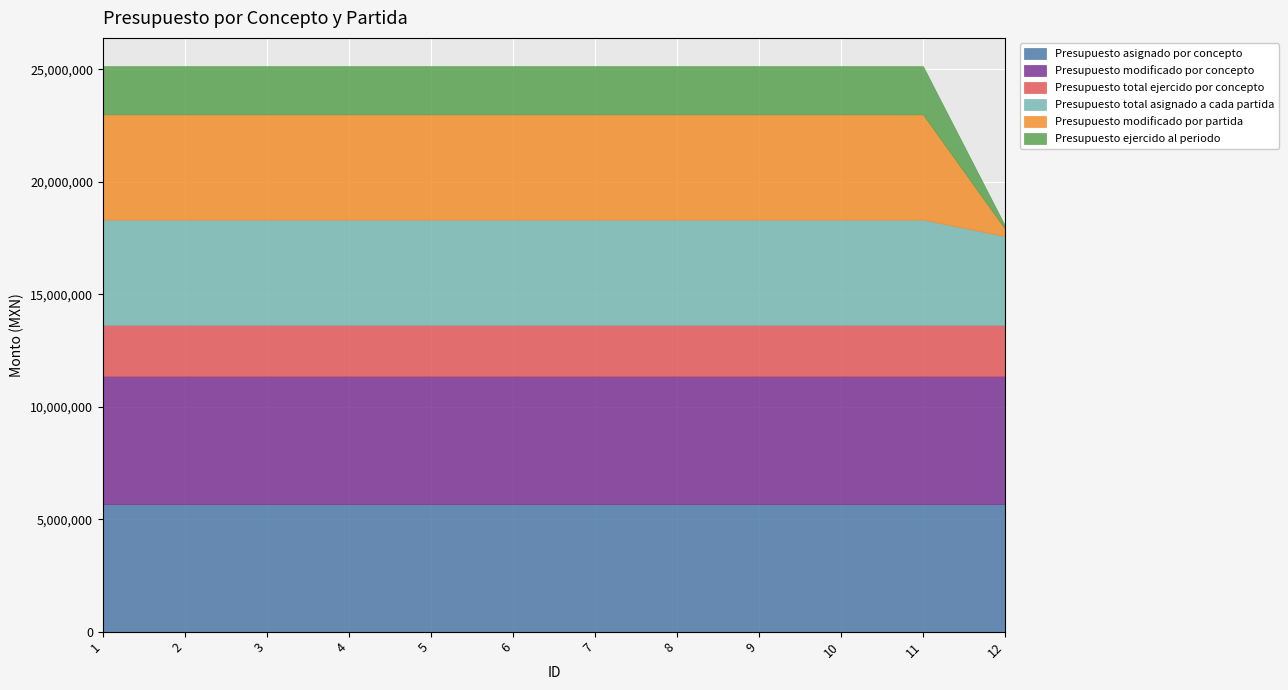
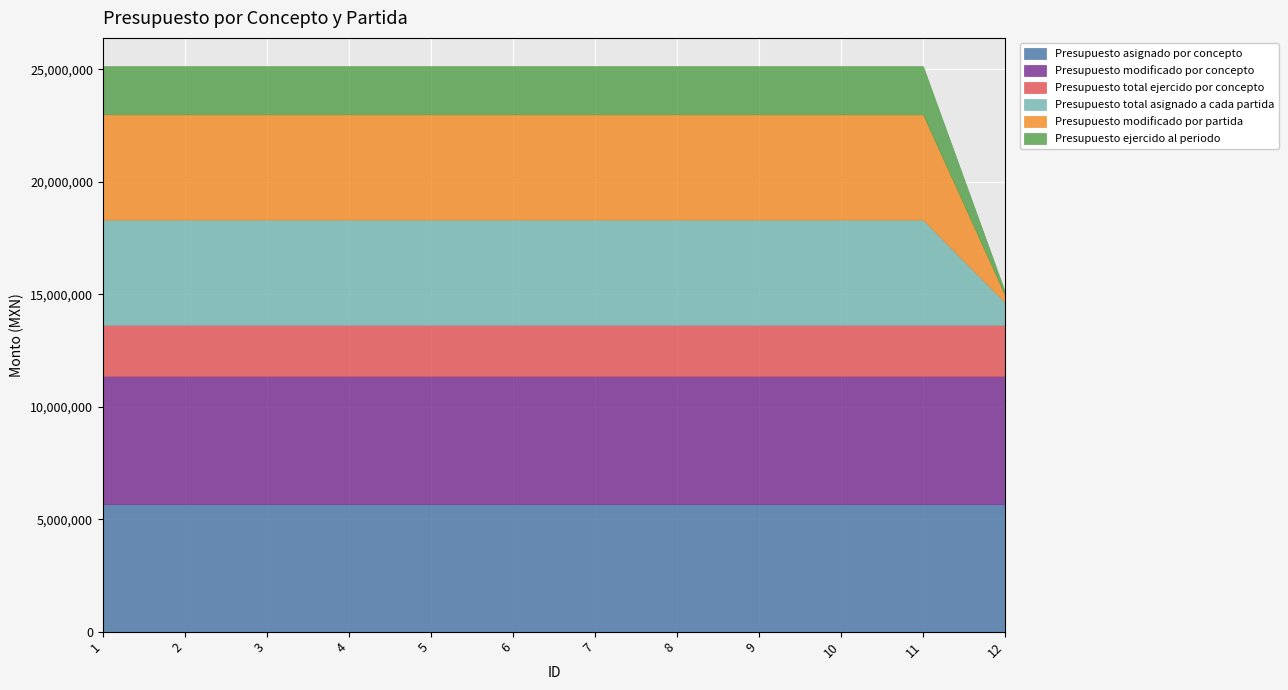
  {
    "Presupuesto asignado por concepto": {
      "1": "5,700,000",
      "2": "5,700,000",
      "3": "5,700,000",
      "4": "5,700,000",
      "5": "5,700,000",
      "6": "5,700,000",
      "7": "5,700,000",
      "8": "5,700,000",
      "9": "5,700,000",
      "10": "5,700,000",
      "11": "5,700,000",
      "12": "5,700,000"
    },
    "Presupuesto modificado por concepto": {
      "1": "5,700,000",
      "2": "5,700,000",
      "3": "5,700,000",
      "4": "5,700,000",
      "5": "5,700,000",
      "6": "5,700,000",
      "7": "5,700,000",
      "8": "5,700,000",
      "9": "5,700,000",
      "10": "5,700,000",
      "11": "5,700,000",
      "12": "5,700,000"
    },
    "Presupuesto total ejercido por concepto": {
      "1": "2,300,000",
      "2": "2,300,000",
      "3": "2,300,000",
      "4": "2,300,000",
      "5": "2,300,000",
      "6": "2,300,000",
      "7": "2,300,000",
      "8": "2,300,000",
      "9": "2,300,000",
      "10": "2,300,000",
      "11": "2,300,000",
      "12": "2,300,000"
    },
    "Presupuesto total asignado a cada partida": {
      "1": "4,700,000",
      "2": "4,700,000",
      "3": "4,700,000",
      "4": "4,700,000",
      "5": "4,700,000",
      "6": "4,700,000",
      "7": "4,700,000",
      "8": "4,700,000",
      "9": "4,700,000",
      "10": "4,700,000",
      "11": "4,700,000",
-     "12": "3,900,000"
+     "12": "1,000,000"
    },
    "Presupuesto modificado por partida": {
      "1": "4,700,000",
      "2": "4,700,000",
      "3": "4,700,000",
      "4": "4,700,000",
      "5": "4,700,000",
      "6": "4,700,000",
      "7": "4,700,000",
      "8": "4,700,000",
      "9": "4,700,000",
      "10": "4,700,000",
      "11": "4,700,000",
      "12": "300,000"
    },
    "Presupuesto ejercido al periodo": {
      "1": "2,100,000",
      "2": "2,100,000",
      "3": "2,100,000",
      "4": "2,100,000",
      "5": "2,100,000",
      "6": "2,100,000",
      "7": "2,100,000",
      "8": "2,100,000",
      "9": "2,100,000",
      "10": "2,100,000",
      "11": "2,100,000",
      "12": "100,000"
    }
  }
